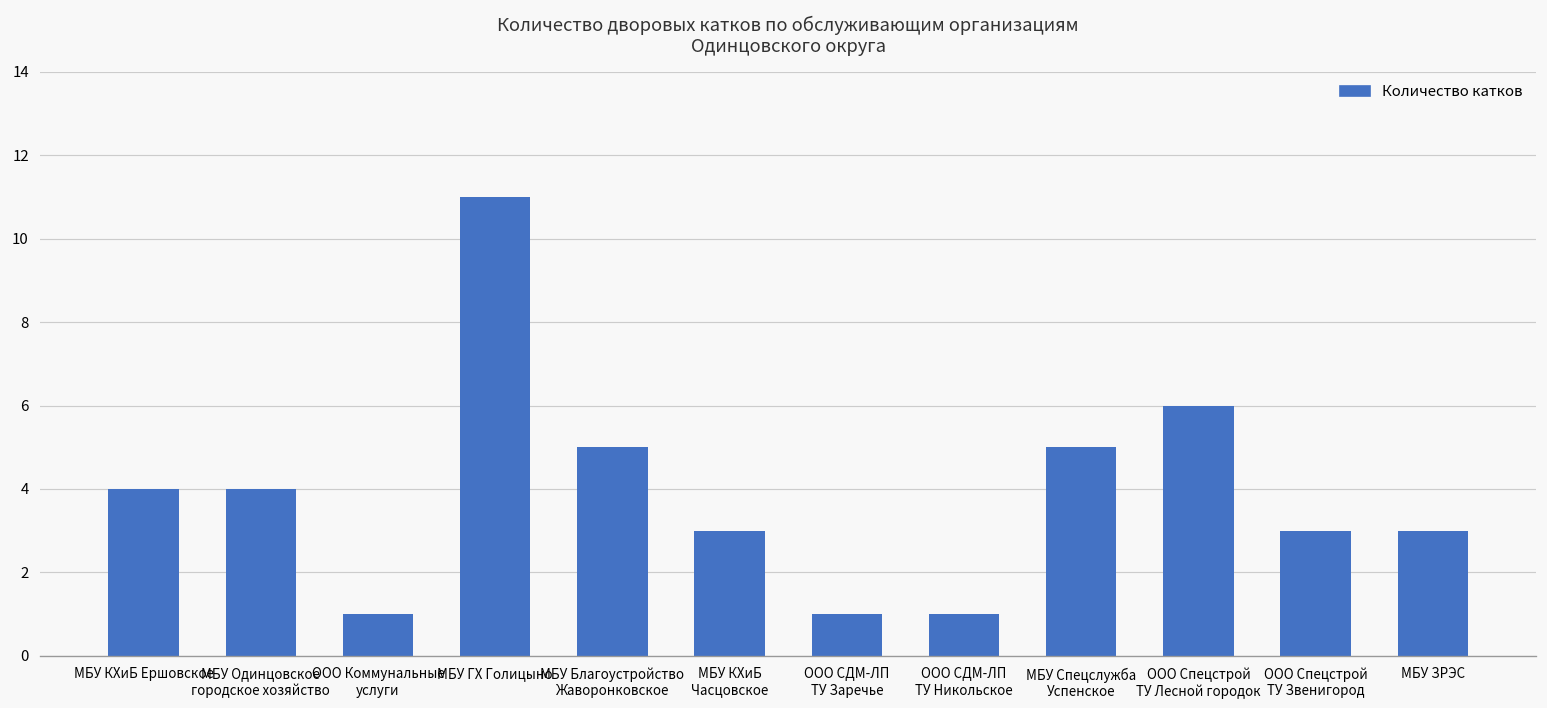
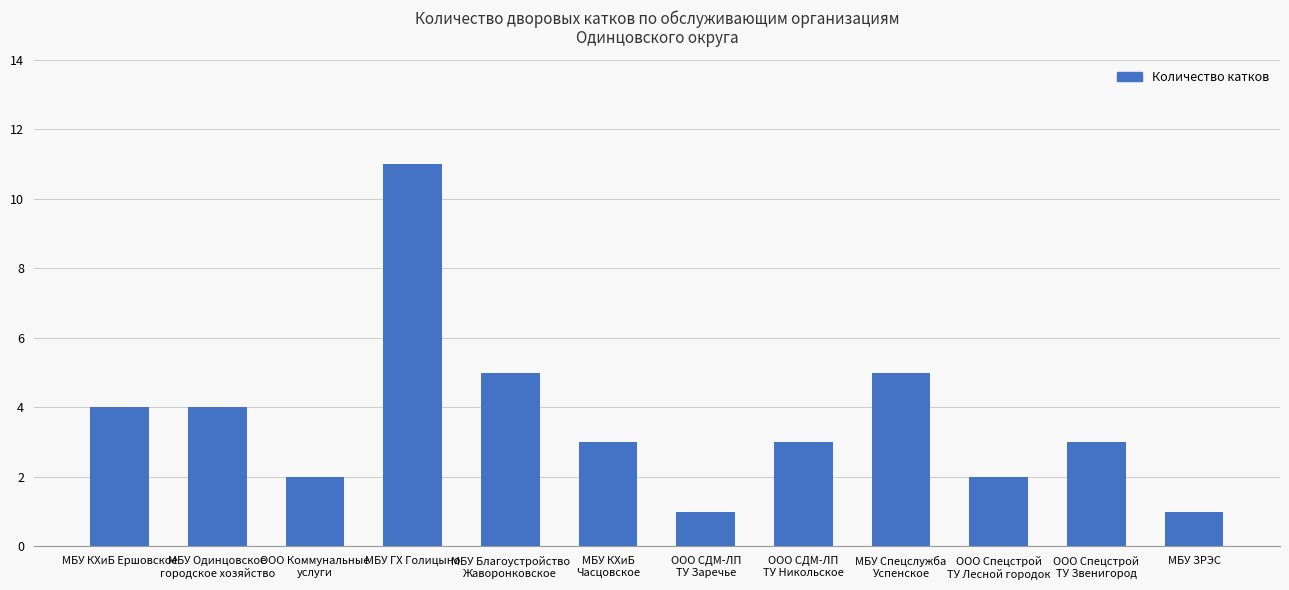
  {
    "МБУ Одинцовское городское хозяйство": 4,
-   "ООО Коммунальные услуги": 1,
+   "ООО Коммунальные услуги": 2,
    "МБУ ГХ Голицыно": 11,
    "МБУ Благоустройство Жаворонковское": 5,
    "МБУ КХиБ Часцовское": 3,
    "ООО СДМ-ЛП ТУ Заречье": 1,
-   "ООО СДМ-ЛП ТУ Никольское": 1,
+   "ООО СДМ-ЛП ТУ Никольское": 3,
    "МБУ Спецслужба Успенское": 5,
-   "ООО Спецстрой ТУ Лесной городок": 6,
+   "ООО Спецстрой ТУ Лесной городок": 2,
    "ООО Спецстрой ТУ Звенигород": 3,
-   "МБУ ЗРЭС": 3
+   "МБУ ЗРЭС": 1
  }
